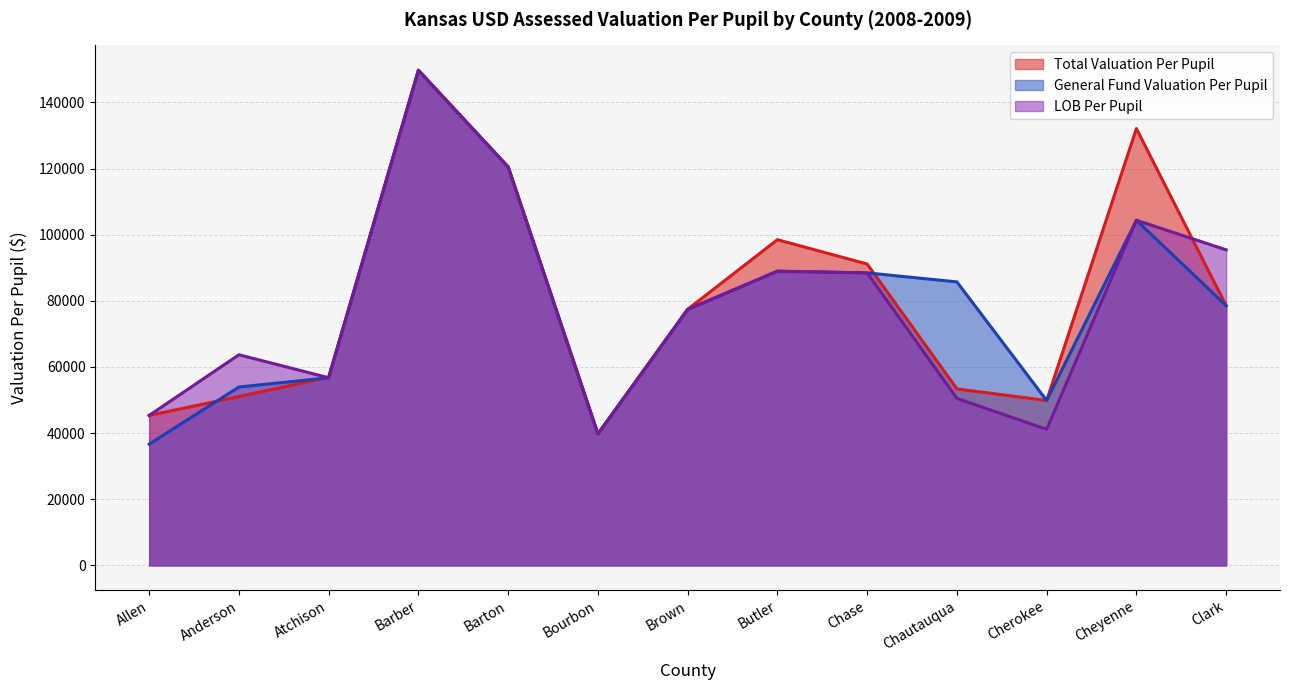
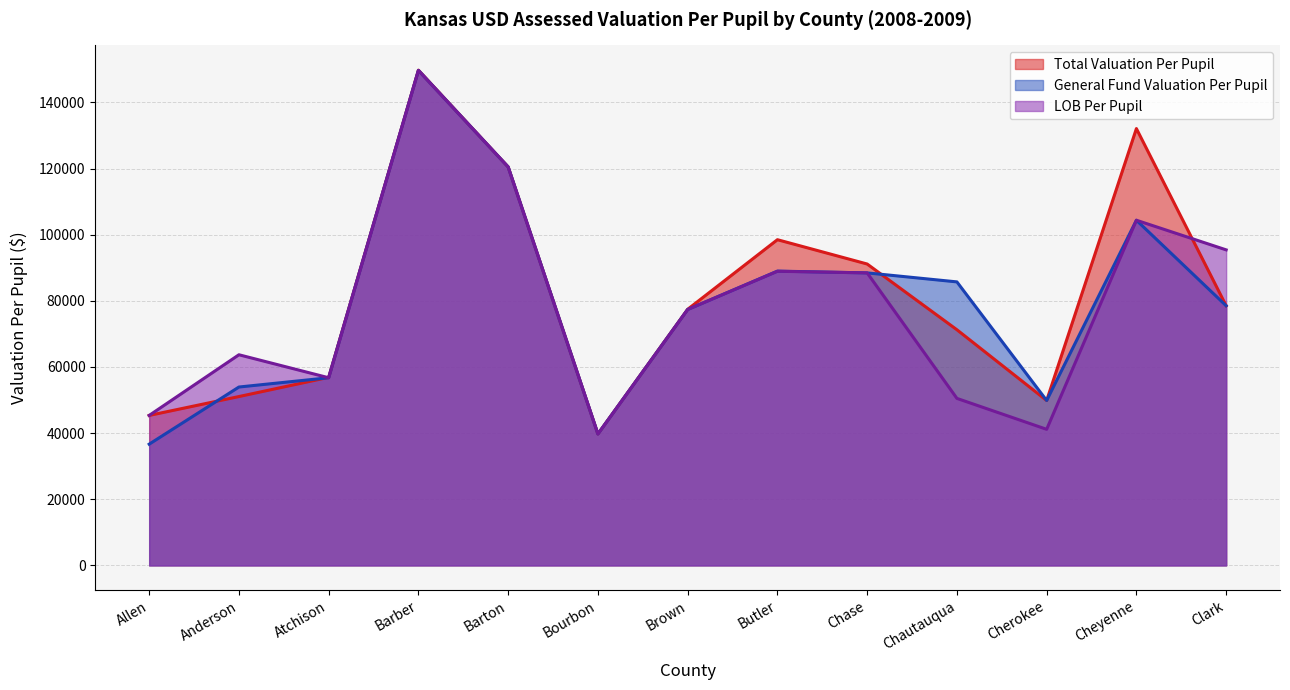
  {
    "Total Valuation Per Pupil": {
      "Anderson": 51000,
      "Butler": 98000,
      "Chase": 91000,
-     "Chautauqua": 53000,
+     "Chautauqua": 71000,
      "Cheyenne": 132000
    },
    "General Fund Valuation Per Pupil": {
      "Allen": 37000,
      "Anderson": 54000,
      "Chautauqua": 86000
    },
    "LOB Per Pupil": {
      "Anderson": 64000,
      "Chautauqua": 51000,
      "Cherokee": 41000,
      "Clark": 95000
    }
  }
